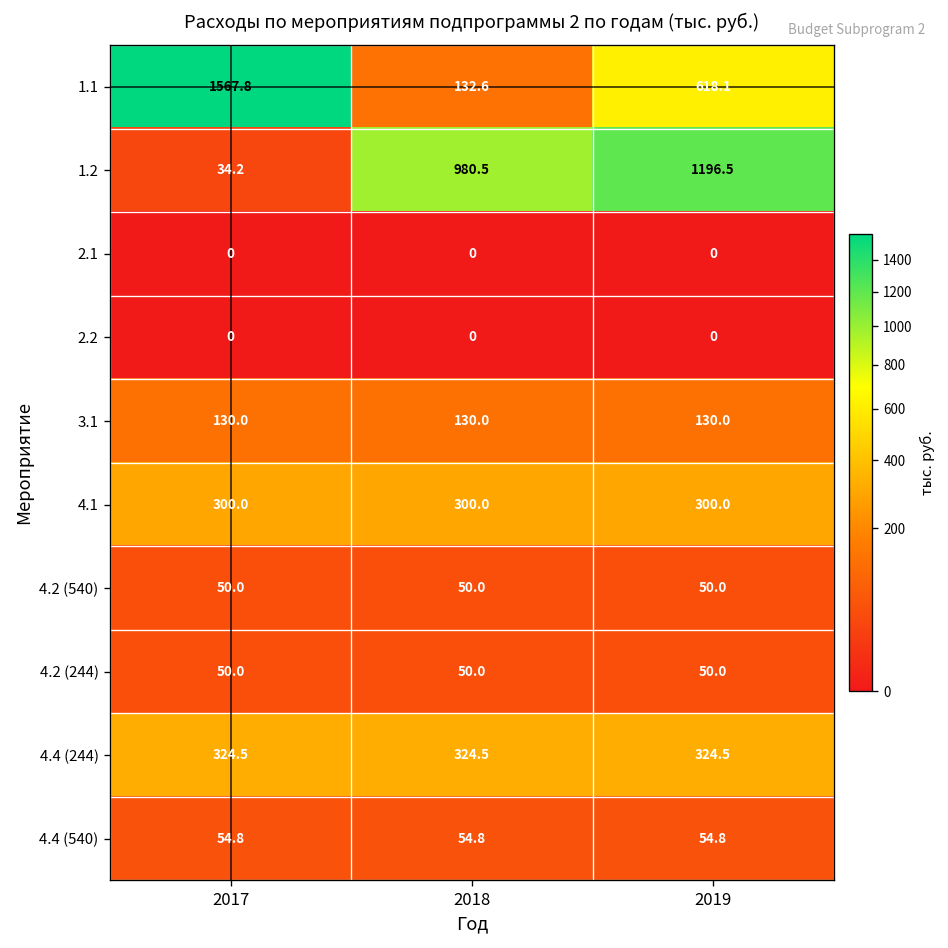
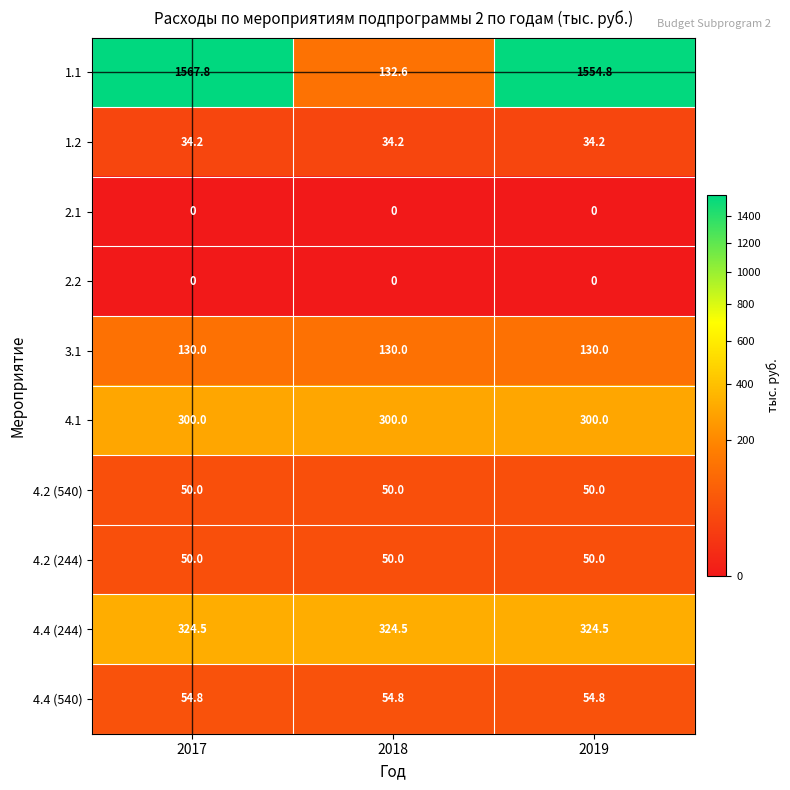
  {
    "1.1": {
      "2017": 1567.8,
      "2018": 132.6,
-     "2019": 618.1
+     "2019": 1554.8
    },
    "1.2": {
      "2017": 34.2,
-     "2018": 980.5,
-     "2019": 1196.5
+     "2018": 34.2,
+     "2019": 34.2
    },
    "2.1": {
      "2017": 0,
      "2018": 0,
      "2019": 0
    },
    "2.2": {
      "2017": 0,
      "2018": 0,
      "2019": 0
    },
    "3.1": {
      "2017": 130.0,
      "2018": 130.0,
      "2019": 130.0
    },
    "4.1": {
      "2017": 300.0,
      "2018": 300.0,
      "2019": 300.0
    },
    "4.2 (540)": {
      "2017": 50.0,
      "2018": 50.0,
      "2019": 50.0
    },
    "4.2 (244)": {
      "2017": 50.0,
      "2018": 50.0,
      "2019": 50.0
    },
    "4.4 (244)": {
      "2017": 324.5,
      "2018": 324.5,
      "2019": 324.5
    },
    "4.4 (540)": {
      "2017": 54.8,
      "2018": 54.8,
      "2019": 54.8
    }
  }
